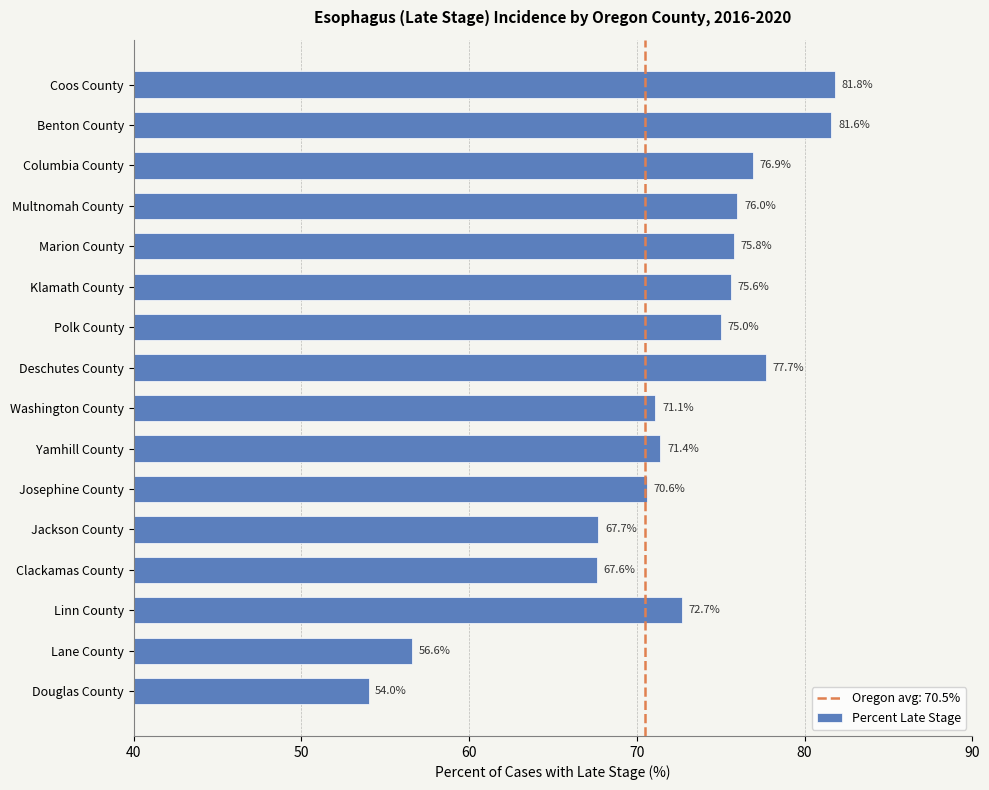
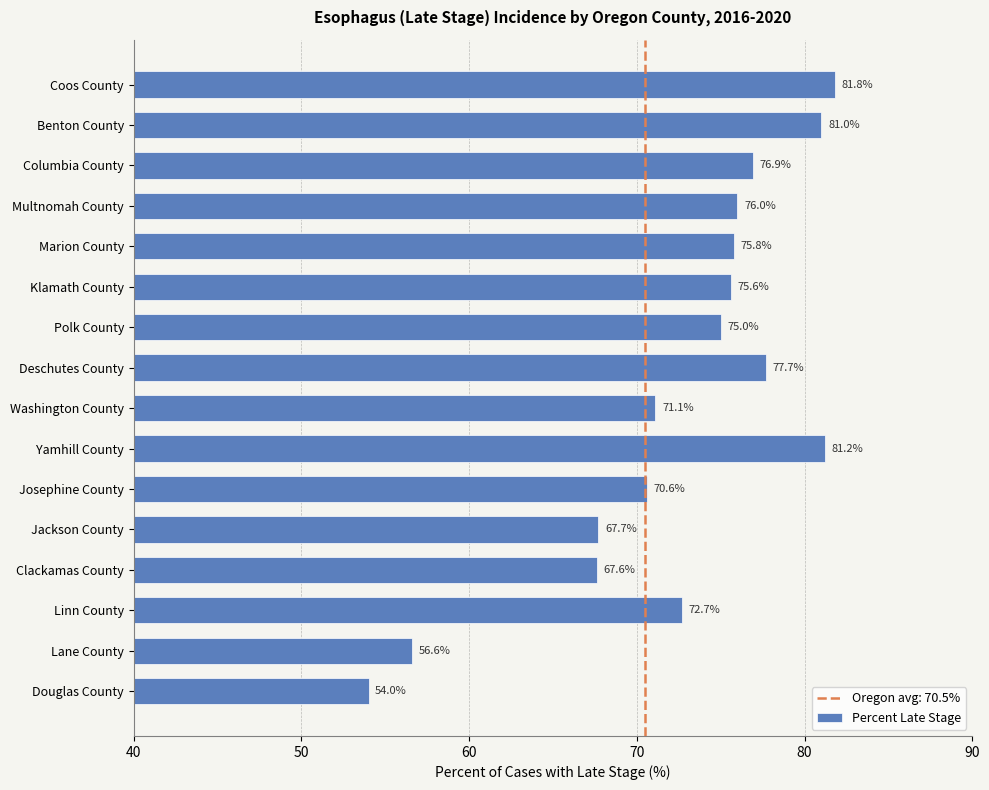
  {
    "Coos County": "81.8%",
-   "Benton County": "81.6%",
+   "Benton County": "81.0%",
    "Columbia County": "76.9%",
    "Multnomah County": "76.0%",
    "Marion County": "75.8%",
    "Klamath County": "75.6%",
    "Polk County": "75.0%",
    "Deschutes County": "77.7%",
    "Washington County": "71.1%",
-   "Yamhill County": "71.4%",
+   "Yamhill County": "81.2%",
    "Josephine County": "70.6%",
    "Jackson County": "67.7%",
    "Clackamas County": "67.6%",
    "Linn County": "72.7%",
    "Lane County": "56.6%",
    "Douglas County": "54.0%"
  }
